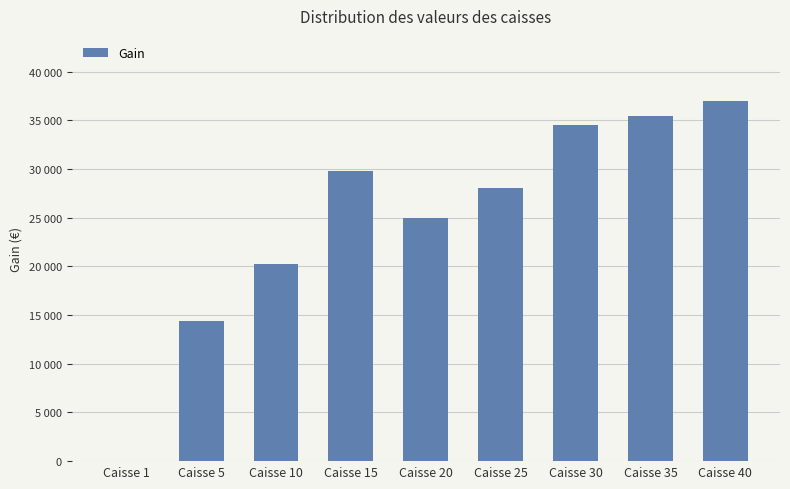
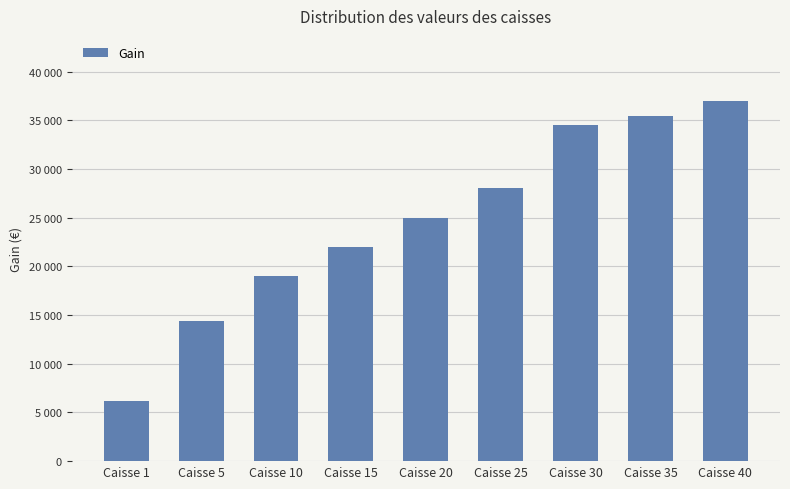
  {
-   "Caisse 1": 0,
+   "Caisse 1": 6000,
    "Caisse 5": 14000,
-   "Caisse 10": 20000,
-   "Caisse 15": 30000,
+   "Caisse 10": 19000,
+   "Caisse 15": 22000,
    "Caisse 20": 25000,
    "Caisse 25": 28000,
    "Caisse 30": 34000,
    "Caisse 35": 35000,
    "Caisse 40": 37000
  }
